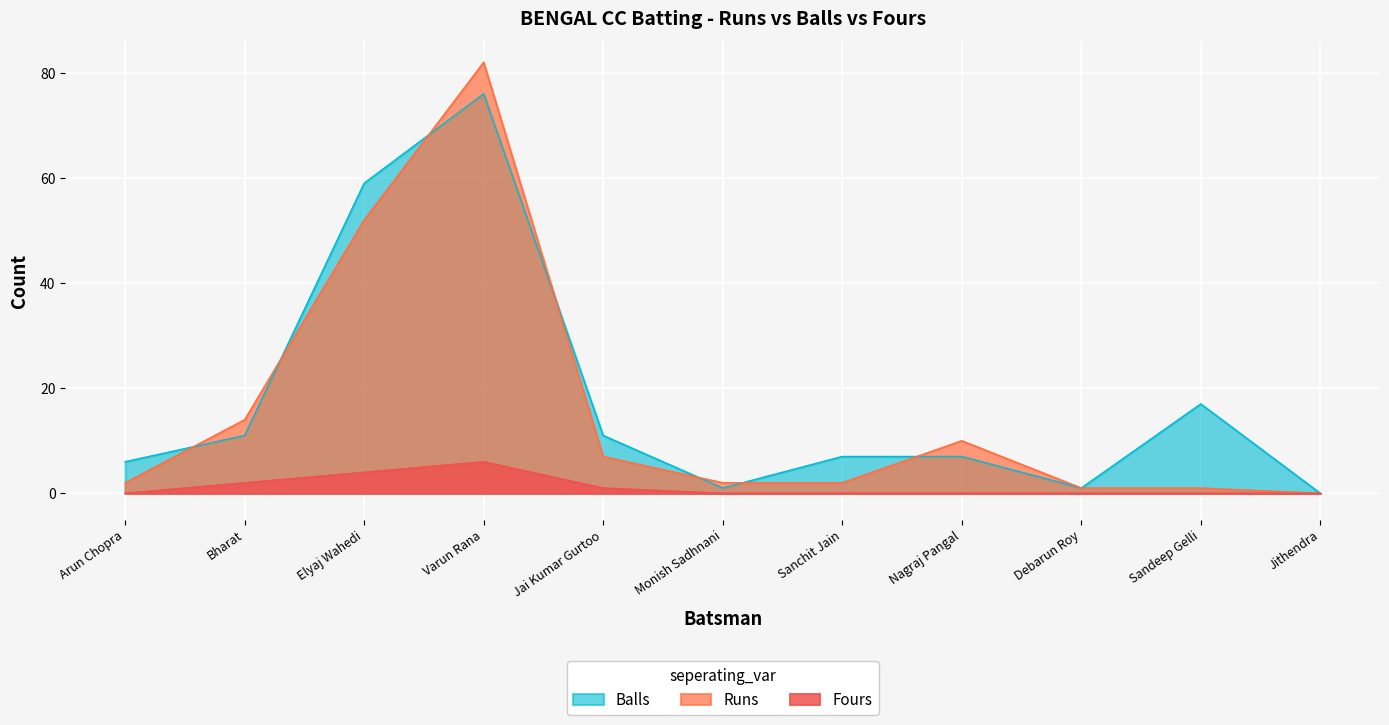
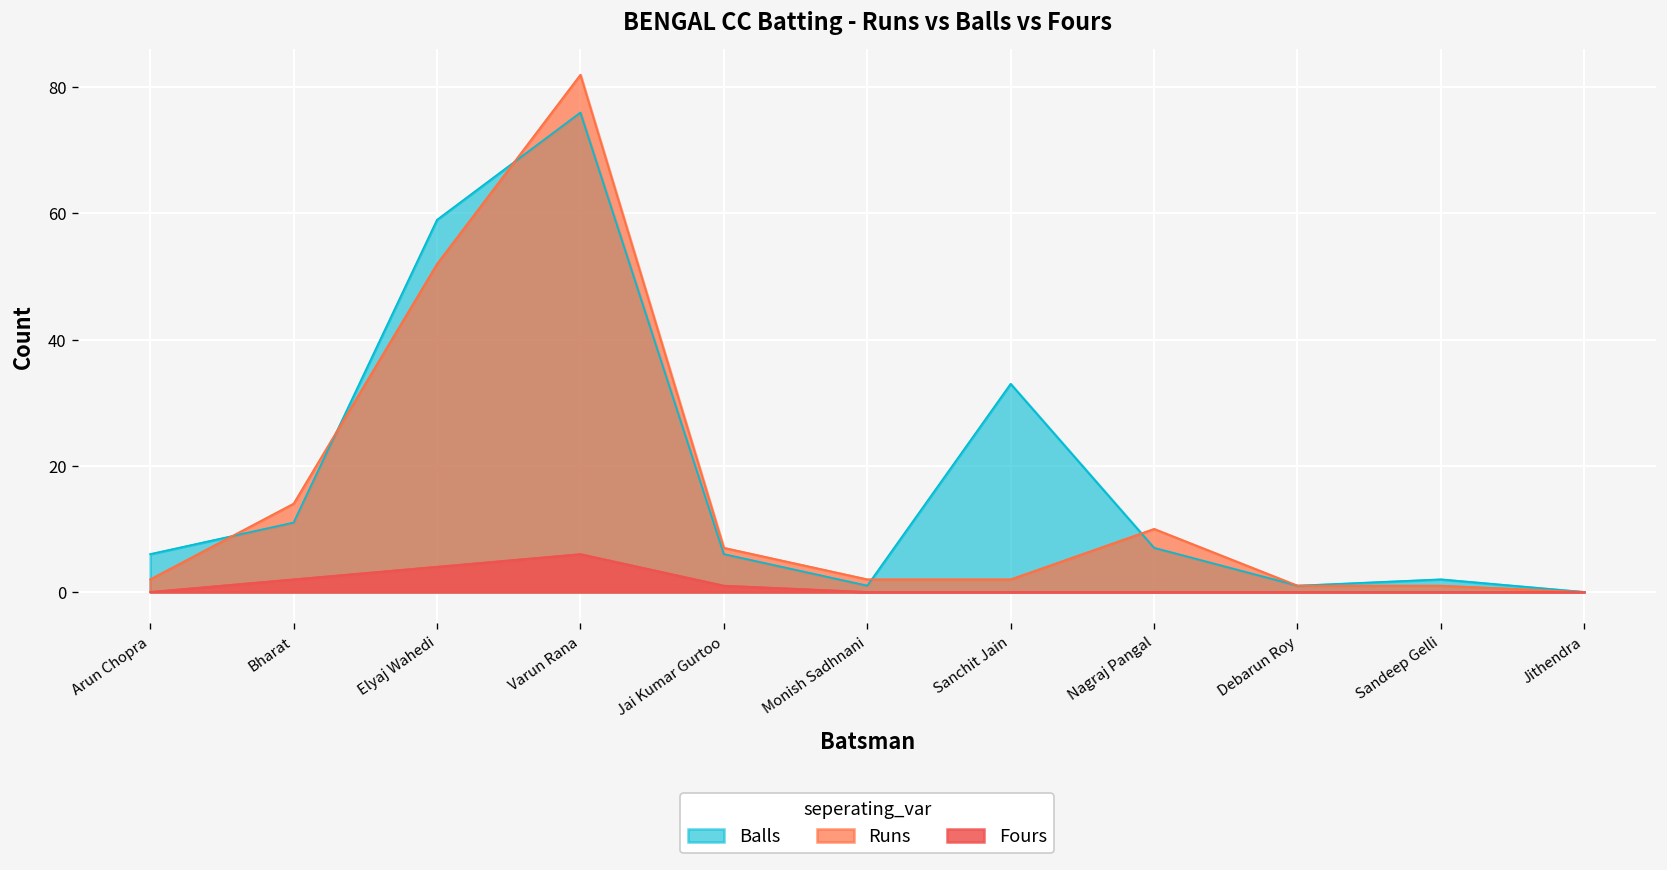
  {
    "Balls": {
      "Arun Chopra": 6,
      "Bharat": 11,
      "Elyaj Wahedi": 59,
      "Varun Rana": 76,
-     "Jai Kumar Gurtoo": 11,
+     "Jai Kumar Gurtoo": 6,
      "Monish Sadhnani": 1,
-     "Sanchit Jain": 7,
+     "Sanchit Jain": 33,
      "Nagraj Pangal": 7,
-     "Sandeep Gelli": 17
+     "Sandeep Gelli": 2
    }
  }
